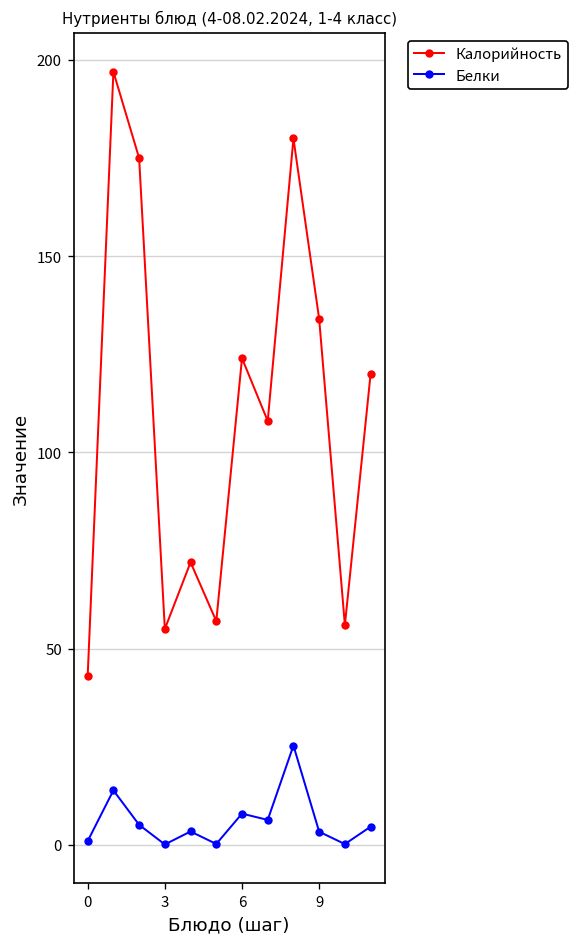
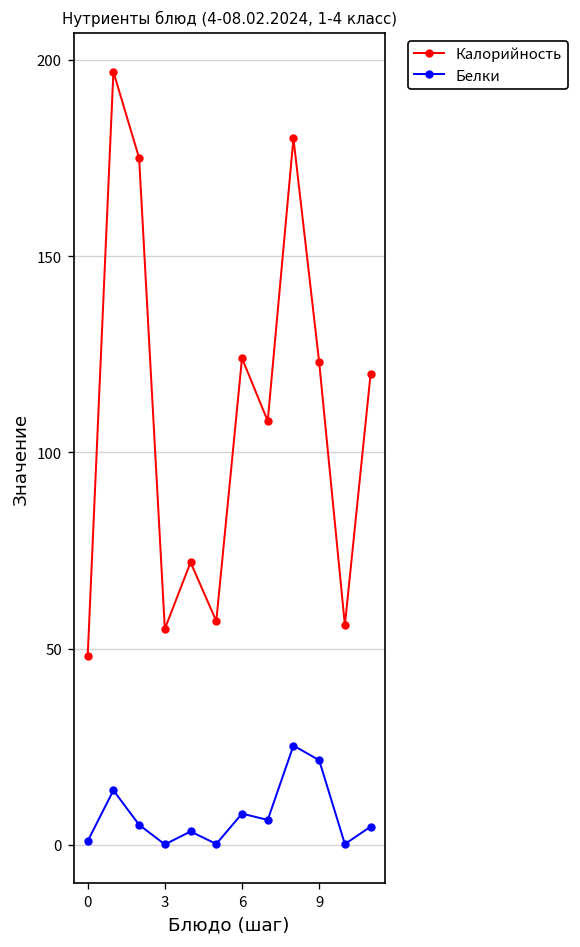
  {
    "Калорийность": {
-     "0": 43,
+     "0": 48,
      "3": 55,
      "6": 124,
-     "9": 134
+     "9": 123
    },
    "Белки": {
      "0": 1,
      "3": 0,
      "6": 8,
-     "9": 3
+     "9": 22
    }
  }
